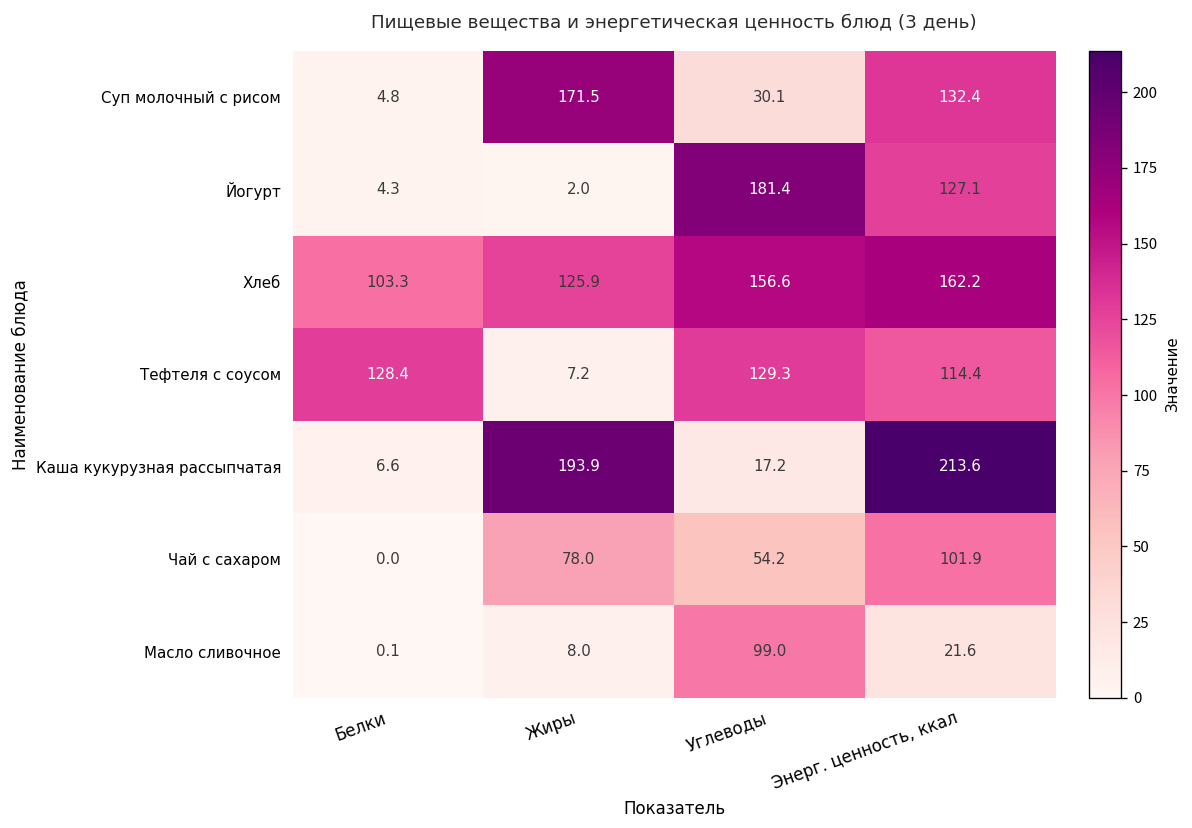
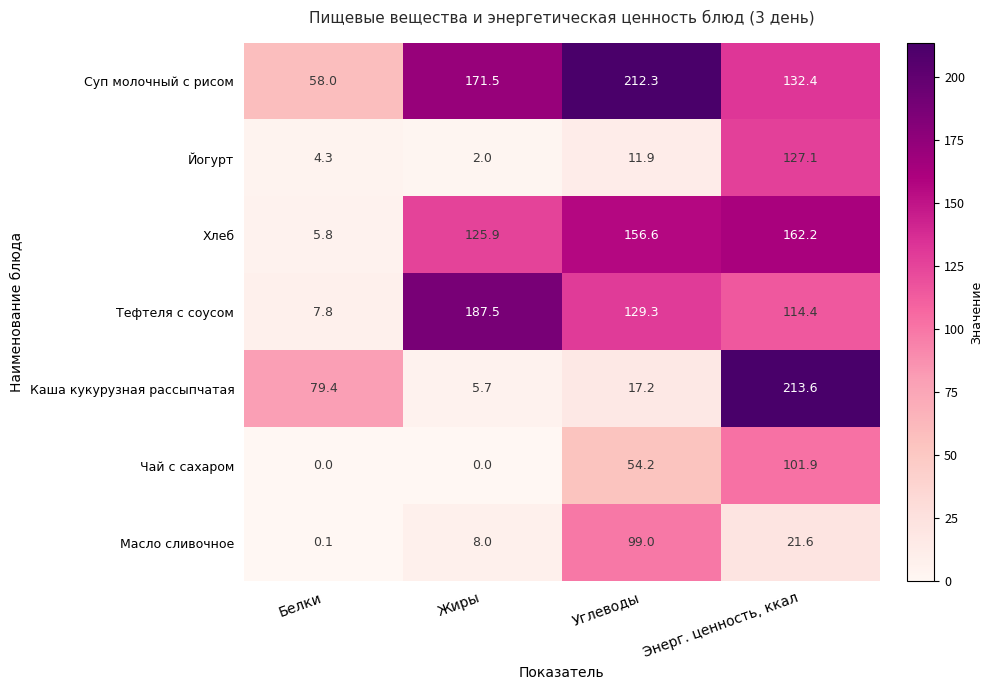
  {
    "Суп молочный с рисом": {
-     "Белки": 4.8,
+     "Белки": 58.0,
      "Жиры": 171.5,
-     "Углеводы": 30.1,
+     "Углеводы": 212.3,
      "Энерг. ценность, ккал": 132.4
    },
    "Йогурт": {
      "Белки": 4.3,
      "Жиры": 2.0,
-     "Углеводы": 181.4,
+     "Углеводы": 11.9,
      "Энерг. ценность, ккал": 127.1
    },
    "Хлеб": {
-     "Белки": 103.3,
+     "Белки": 5.8,
      "Жиры": 125.9,
      "Углеводы": 156.6,
      "Энерг. ценность, ккал": 162.2
    },
    "Тефтеля с соусом": {
-     "Белки": 128.4,
-     "Жиры": 7.2,
+     "Белки": 7.8,
+     "Жиры": 187.5,
      "Углеводы": 129.3,
      "Энерг. ценность, ккал": 114.4
    },
    "Каша кукурузная рассыпчатая": {
-     "Белки": 6.6,
-     "Жиры": 193.9,
+     "Белки": 79.4,
+     "Жиры": 5.7,
      "Углеводы": 17.2,
      "Энерг. ценность, ккал": 213.6
    },
    "Чай с сахаром": {
      "Белки": 0.0,
-     "Жиры": 78.0,
+     "Жиры": 0.0,
      "Углеводы": 54.2,
      "Энерг. ценность, ккал": 101.9
    },
    "Масло сливочное": {
      "Белки": 0.1,
      "Жиры": 8.0,
      "Углеводы": 99.0,
      "Энерг. ценность, ккал": 21.6
    }
  }
